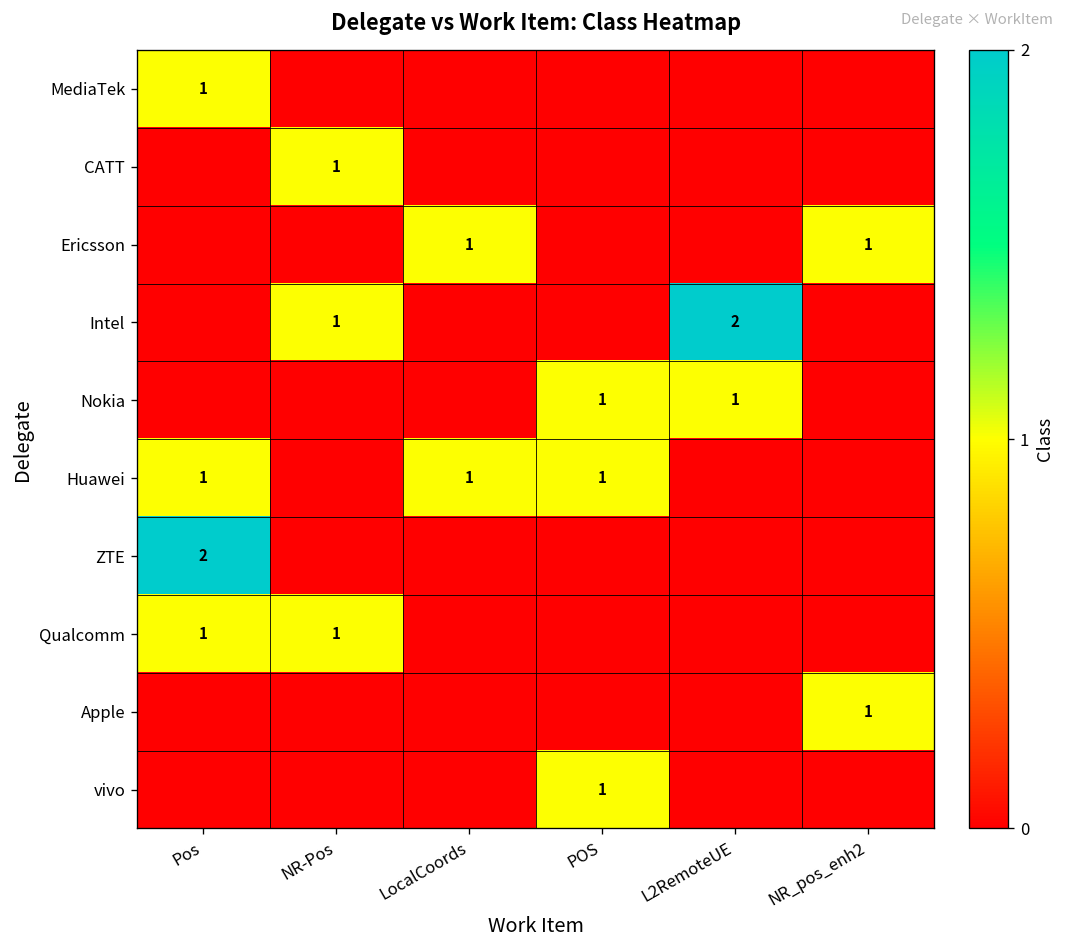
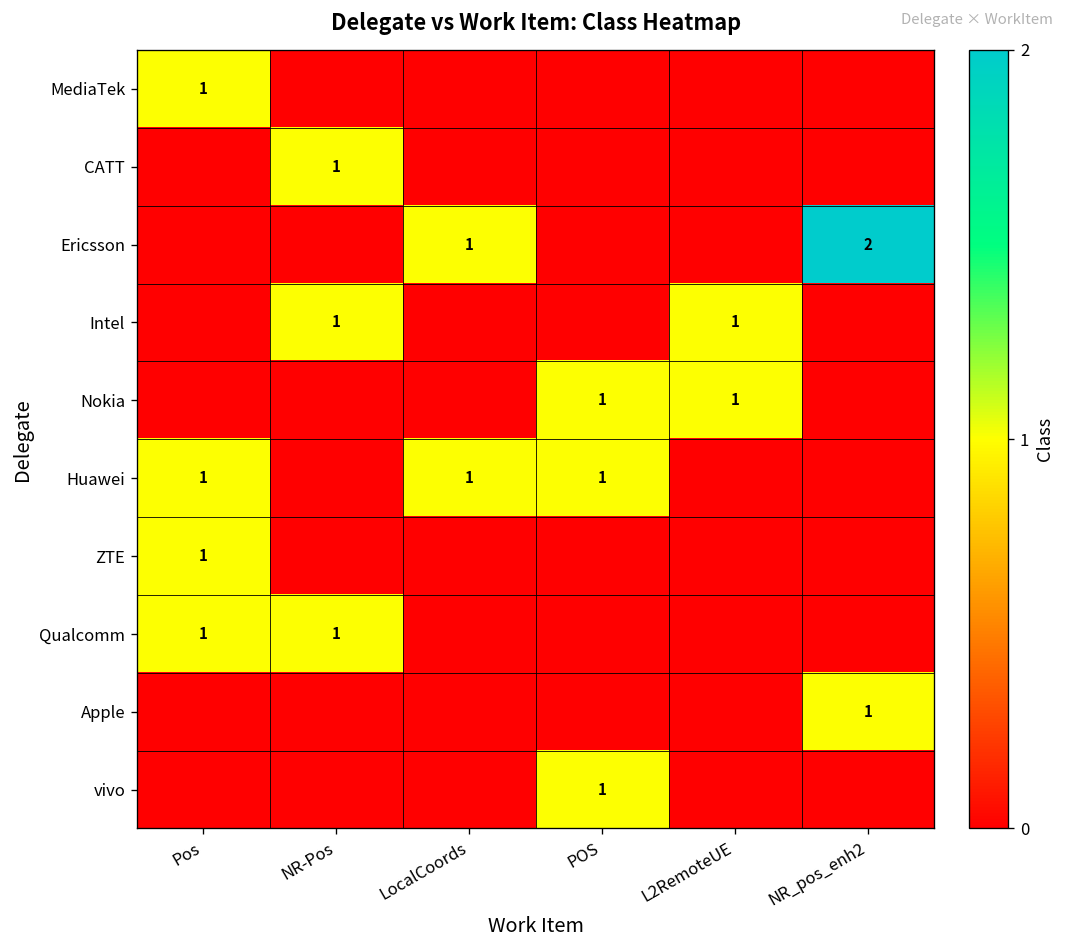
  {
    "MediaTek": {
      "Pos": 1
    },
    "CATT": {
      "NR-Pos": 1
    },
    "Ericsson": {
      "LocalCoords": 1,
-     "NR_pos_enh2": 1
+     "NR_pos_enh2": 2
    },
    "Intel": {
      "NR-Pos": 1,
-     "L2RemoteUE": 2
+     "L2RemoteUE": 1
    },
    "Nokia": {
      "POS": 1,
      "L2RemoteUE": 1
    },
    "Huawei": {
      "Pos": 1,
      "LocalCoords": 1,
      "POS": 1
    },
    "ZTE": {
-     "Pos": 2
+     "Pos": 1
    },
    "Qualcomm": {
      "Pos": 1,
      "NR-Pos": 1
    },
    "Apple": {
      "NR_pos_enh2": 1
    },
    "vivo": {
      "POS": 1
    }
  }
